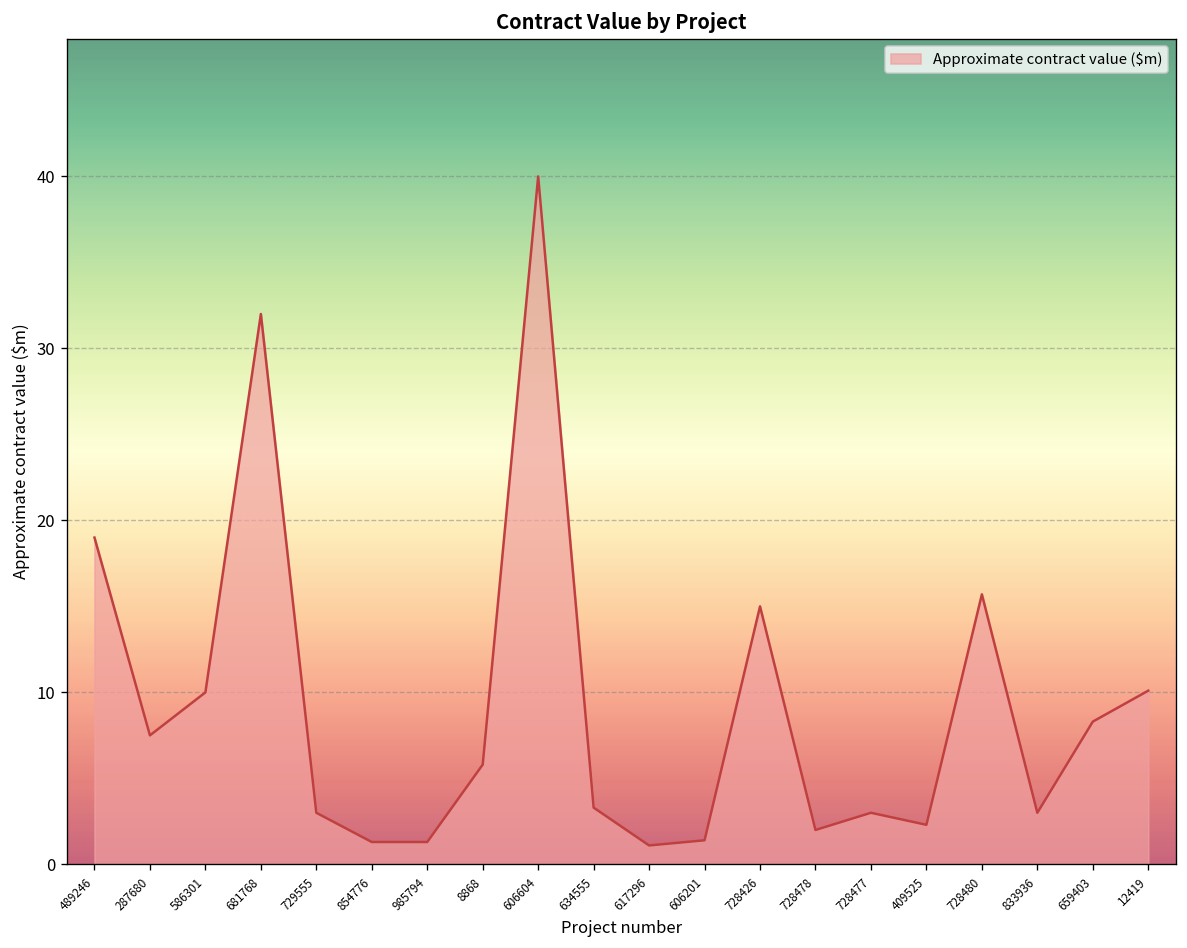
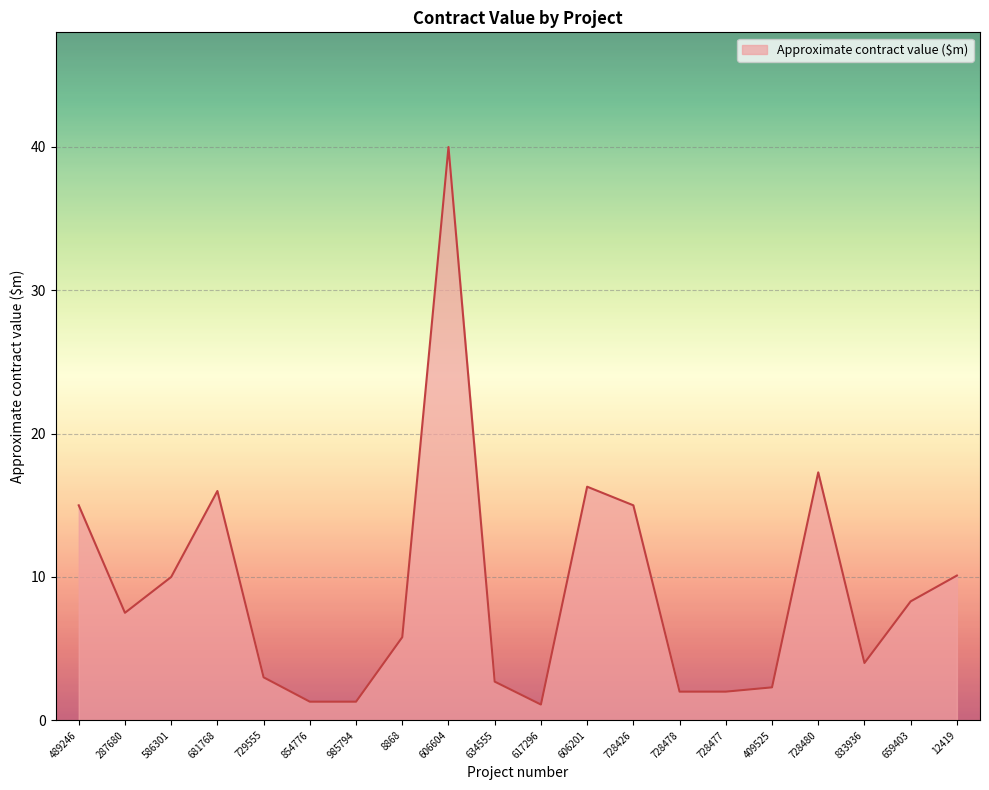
  {
-   "489246": 19,
+   "489246": 15,
    "287680": 7.5,
    "586301": 10.0,
-   "681768": 32,
+   "681768": 16,
    "729555": 3.0,
    "854776": 1.3,
    "985794": 1.3,
    "8868": 5.8,
    "606604": 40.0,
-   "634555": 3.3,
+   "634555": 2.7,
    "617296": 1.1,
-   "606201": 1.4,
+   "606201": 16.3,
    "728426": 15.0,
    "728478": 2.0,
-   "728477": 3,
+   "728477": 2,
    "409525": 2.3,
-   "728480": 15.7,
-   "833936": 3,
+   "728480": 17.3,
+   "833936": 4,
    "659403": 8.3,
    "12419": 10.1
  }
